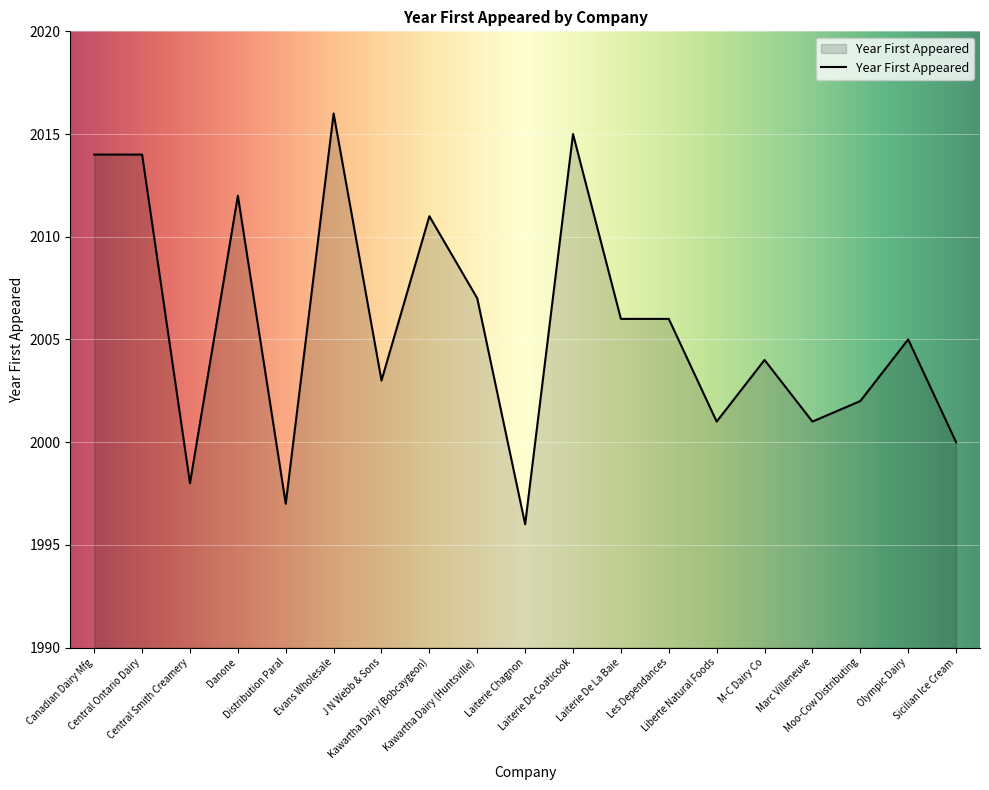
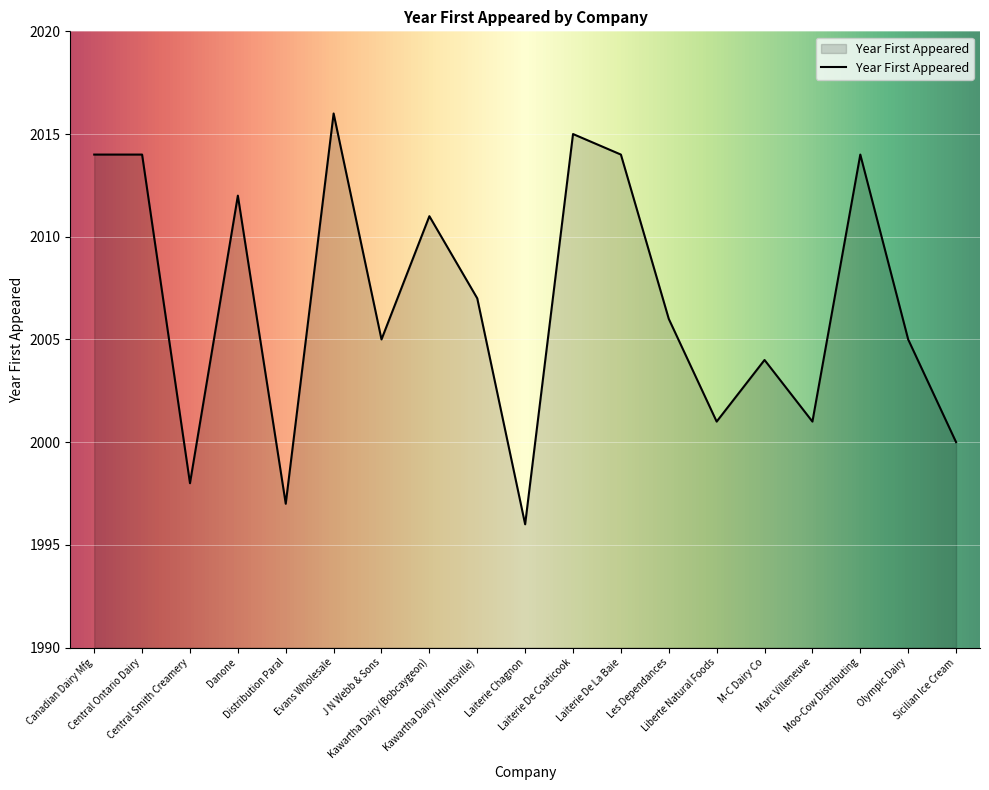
  {
    "Canadian Dairy Mfg": 2014,
    "Central Ontario Dairy": 2014,
    "Central Smith Creamery": 1998,
    "Danone": 2012,
    "Distribution Paral": 1997,
    "Evans Wholesale": 2016,
-   "J N Webb & Sons": 2003,
+   "J N Webb & Sons": 2005,
    "Kawartha Dairy (Bobcaygeon)": 2011,
    "Kawartha Dairy (Huntsville)": 2007,
    "Laiterie Chagnon": 1996,
    "Laiterie De Coaticook": 2015,
-   "Laiterie De La Baie": 2006,
+   "Laiterie De La Baie": 2014,
    "Les Dependances": 2006,
    "Liberte Natural Foods": 2001,
    "M-C Dairy Co": 2004,
    "Marc Villeneuve": 2001,
-   "Moo-Cow Distributing": 2002,
+   "Moo-Cow Distributing": 2014,
    "Olympic Dairy": 2005,
    "Sicilian Ice Cream": 2000
  }
